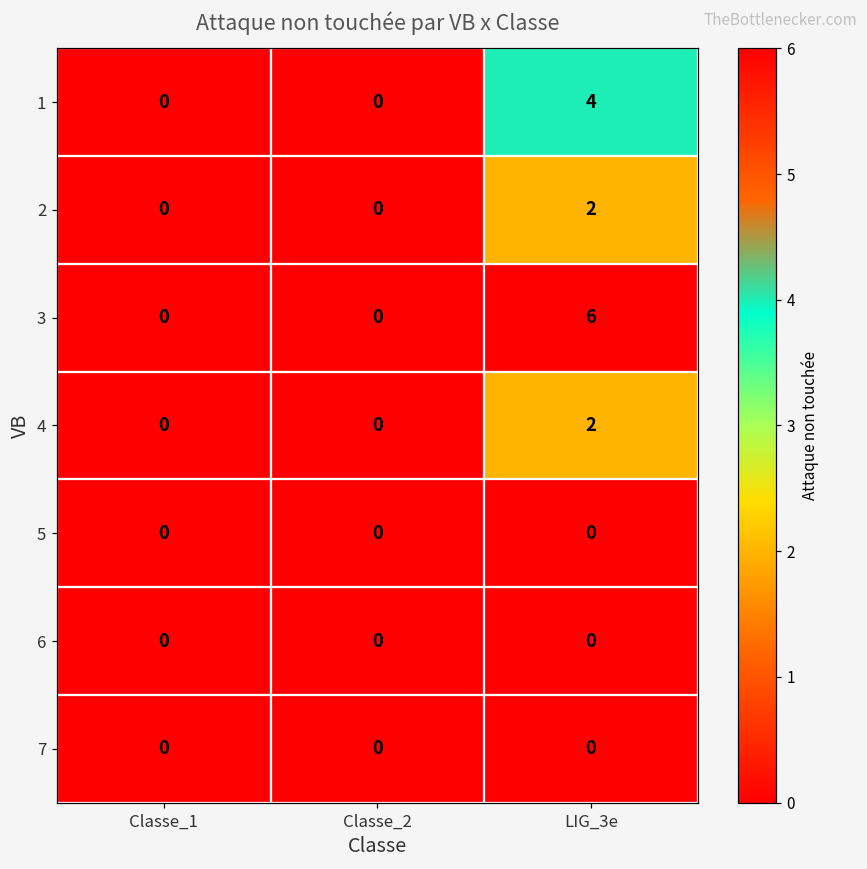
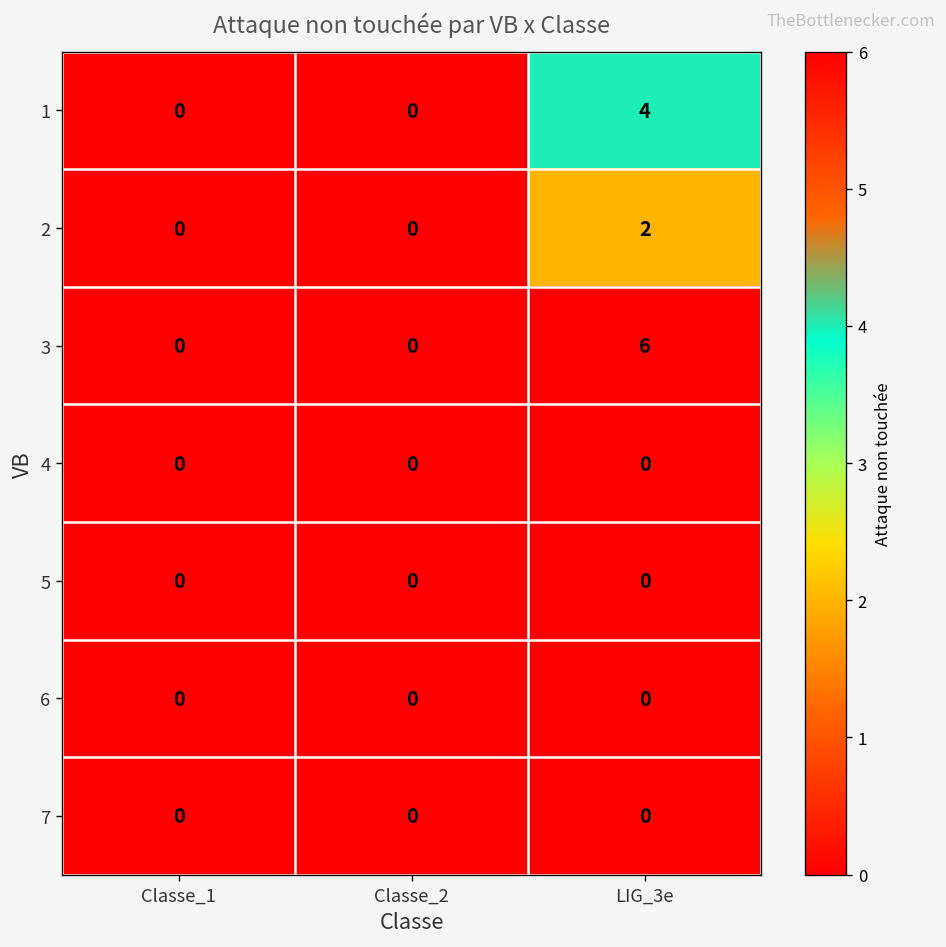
  {
    "1": {
      "Classe_1": 0,
      "Classe_2": 0,
      "LIG_3e": 4
    },
    "2": {
      "Classe_1": 0,
      "Classe_2": 0,
      "LIG_3e": 2
    },
    "3": {
      "Classe_1": 0,
      "Classe_2": 0,
      "LIG_3e": 6
    },
    "4": {
      "Classe_1": 0,
      "Classe_2": 0,
-     "LIG_3e": 2
+     "LIG_3e": 0
    },
    "5": {
      "Classe_1": 0,
      "Classe_2": 0,
      "LIG_3e": 0
    },
    "6": {
      "Classe_1": 0,
      "Classe_2": 0,
      "LIG_3e": 0
    },
    "7": {
      "Classe_1": 0,
      "Classe_2": 0,
      "LIG_3e": 0
    }
  }
